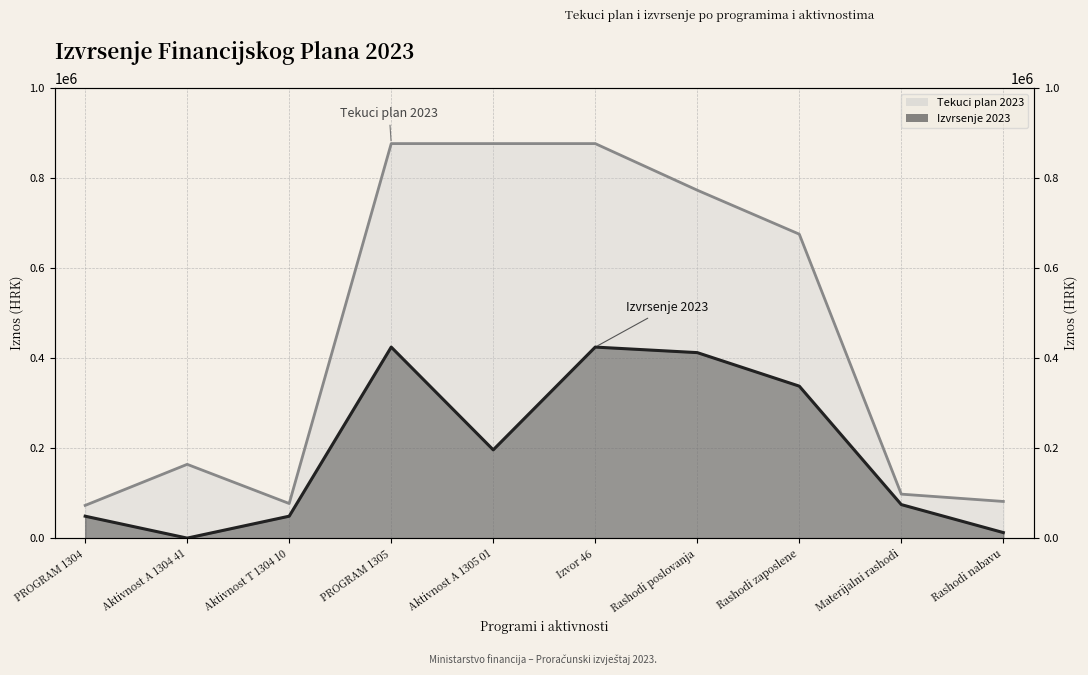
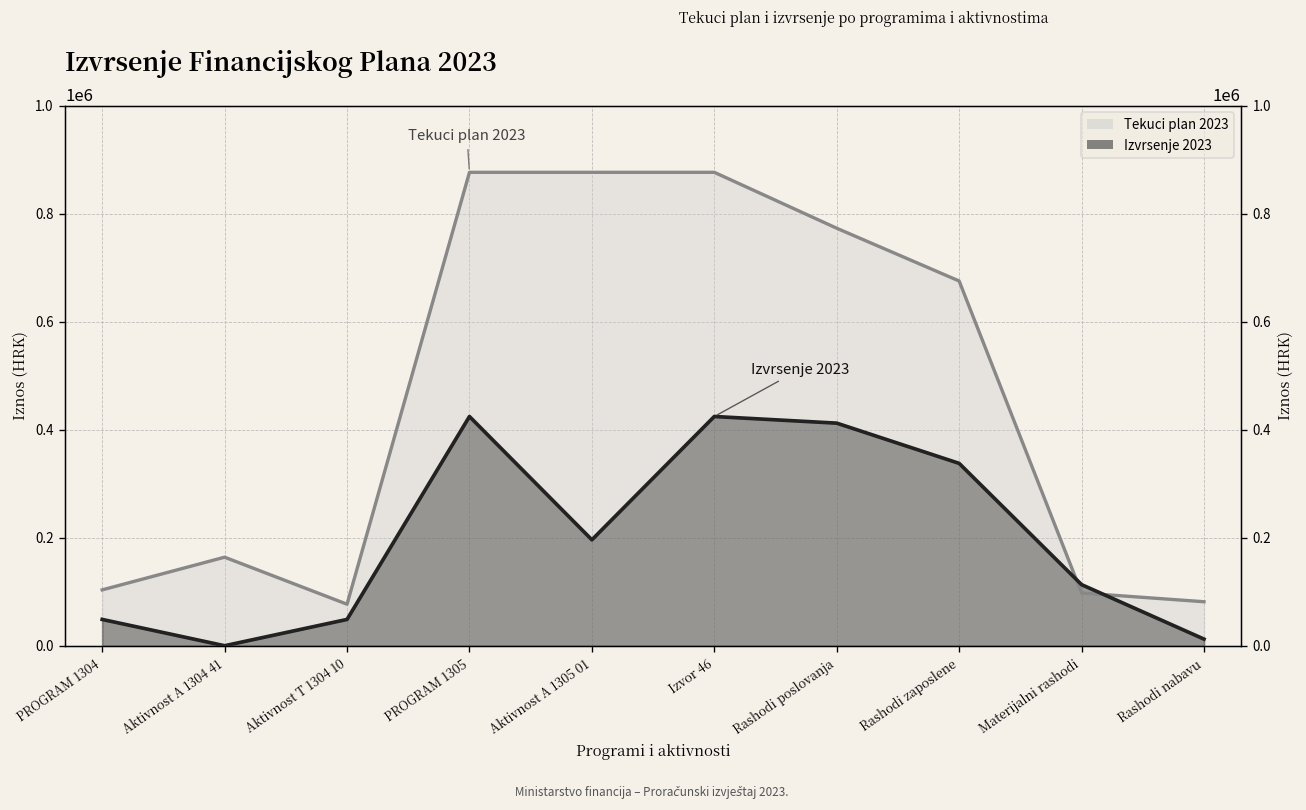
  {
    "Tekuci plan 2023": {
-     "PROGRAM 1304": 70000,
+     "PROGRAM 1304": 100000,
      "Aktivnost A 1304 41": 160000,
      "Aktivnost T 1304 10": 80000,
      "Aktivnost A 1305 01": 880000,
      "Izvor 46": 880000,
      "Rashodi poslovanja": 770000,
      "Rashodi zaposlene": 680000,
      "Materijalni rashodi": 100000,
      "Rashodi nabavu": 80000
    },
    "Izvrsenje 2023": {
      "PROGRAM 1304": 50000,
      "Aktivnost A 1304 41": 0,
      "Aktivnost T 1304 10": 50000,
      "PROGRAM 1305": 420000,
      "Aktivnost A 1305 01": 200000,
      "Rashodi poslovanja": 410000,
      "Rashodi zaposlene": 340000,
-     "Materijalni rashodi": 70000,
+     "Materijalni rashodi": 110000,
      "Rashodi nabavu": 10000
    }
  }
